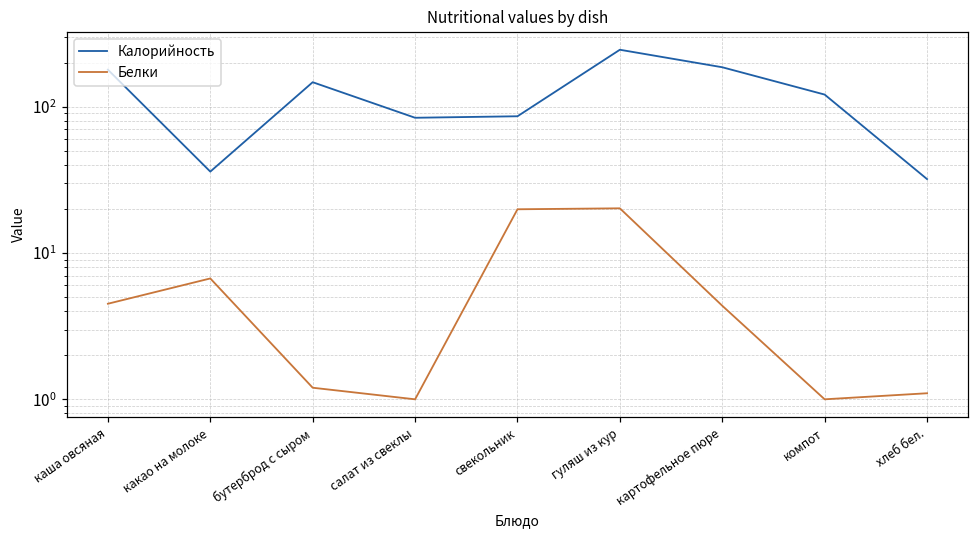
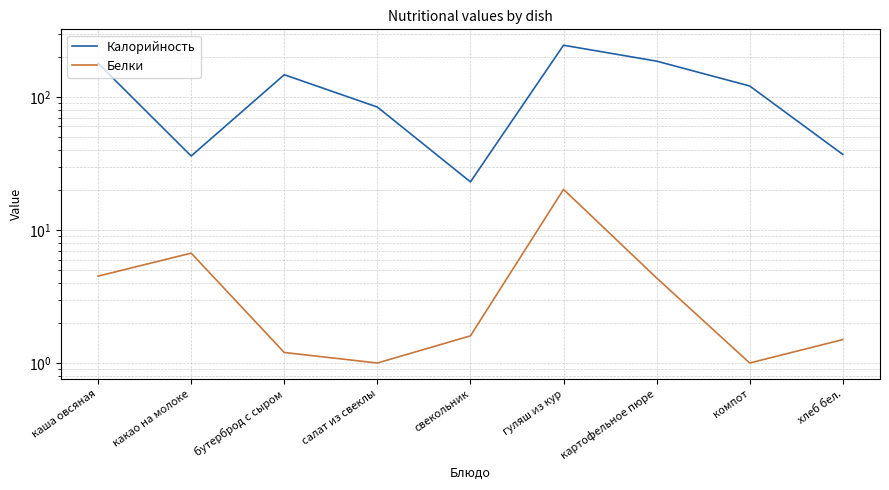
  {
    "Калорийность": {
      "какао на молоке": 36,
      "бутерброд с сыром": 150,
      "салат из свеклы": 80,
-     "свекольник": 90,
+     "свекольник": 23,
      "гуляш из кур": 250,
      "картофельное пюре": 190,
      "компот": 120,
-     "хлеб бел.": 32
+     "хлеб бел.": 37
    },
    "Белки": {
      "каша овсяная": 4.5,
      "какао на молоке": 7,
      "бутерброд с сыром": 1.2,
      "салат из свеклы": 1.0,
-     "свекольник": 20,
+     "свекольник": 1.6,
      "гуляш из кур": 20,
      "картофельное пюре": 4.4,
      "компот": 1.0,
-     "хлеб бел.": 1.1
+     "хлеб бел.": 1.5
    }
  }
